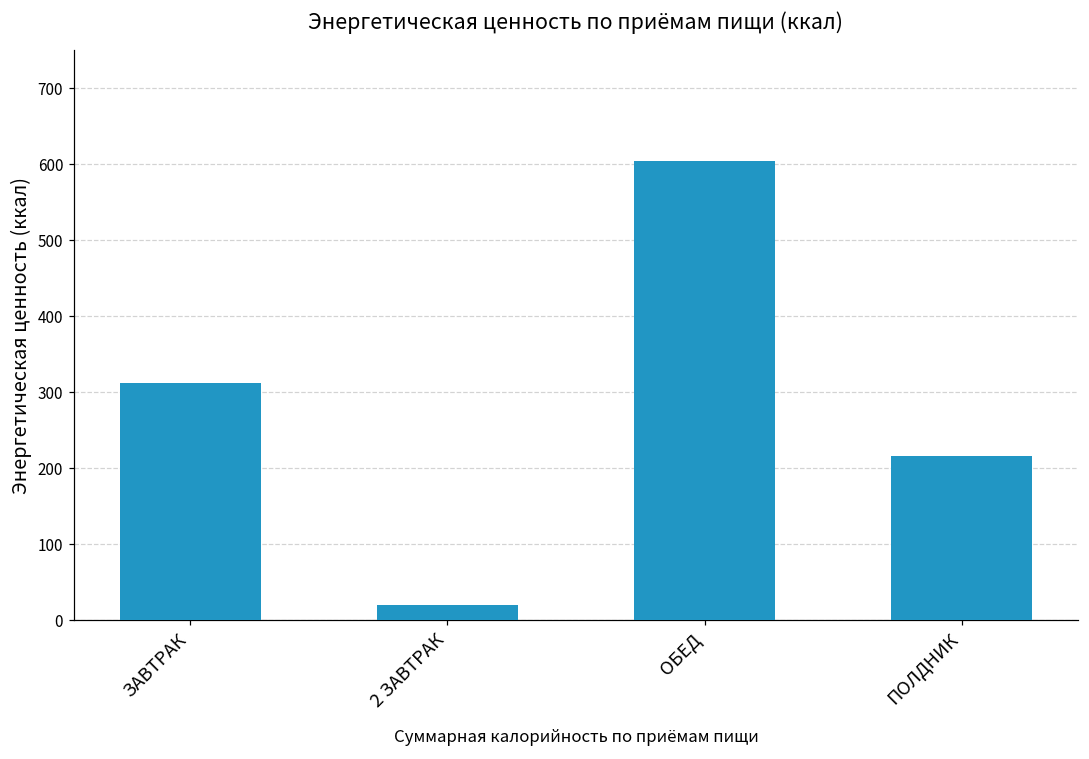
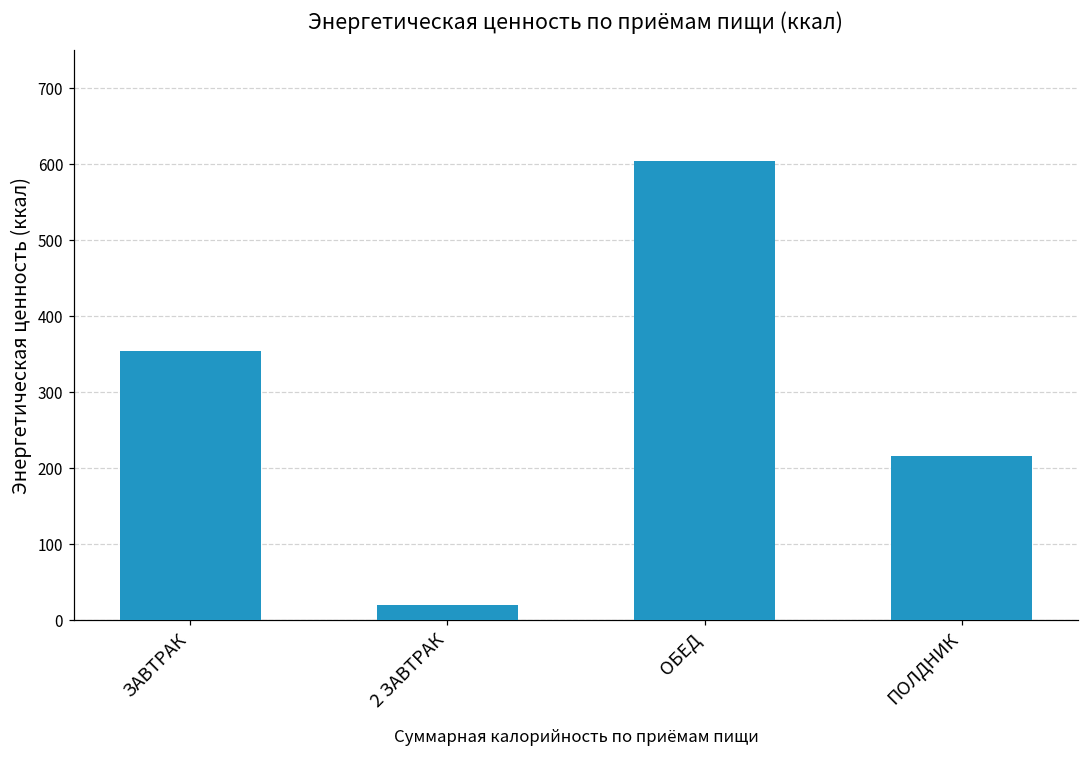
  {
-   "ЗАВТРАК": 310,
+   "ЗАВТРАК": 350,
    "2 ЗАВТРАК": 20,
    "ОБЕД": 600,
    "ПОЛДНИК": 220
  }
